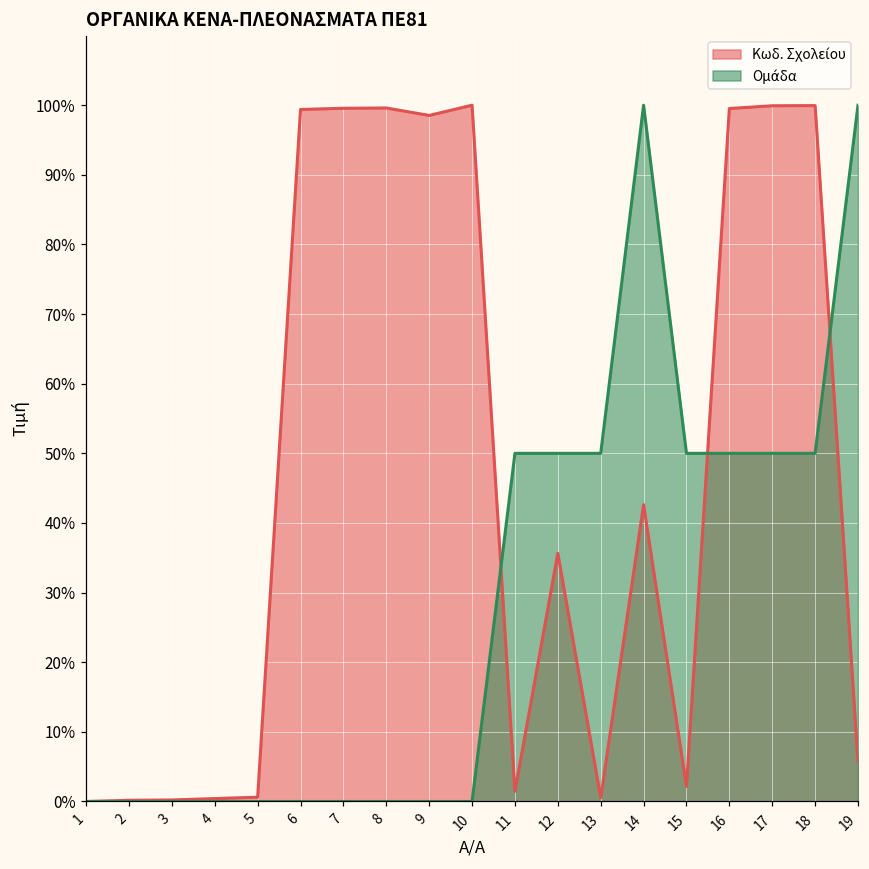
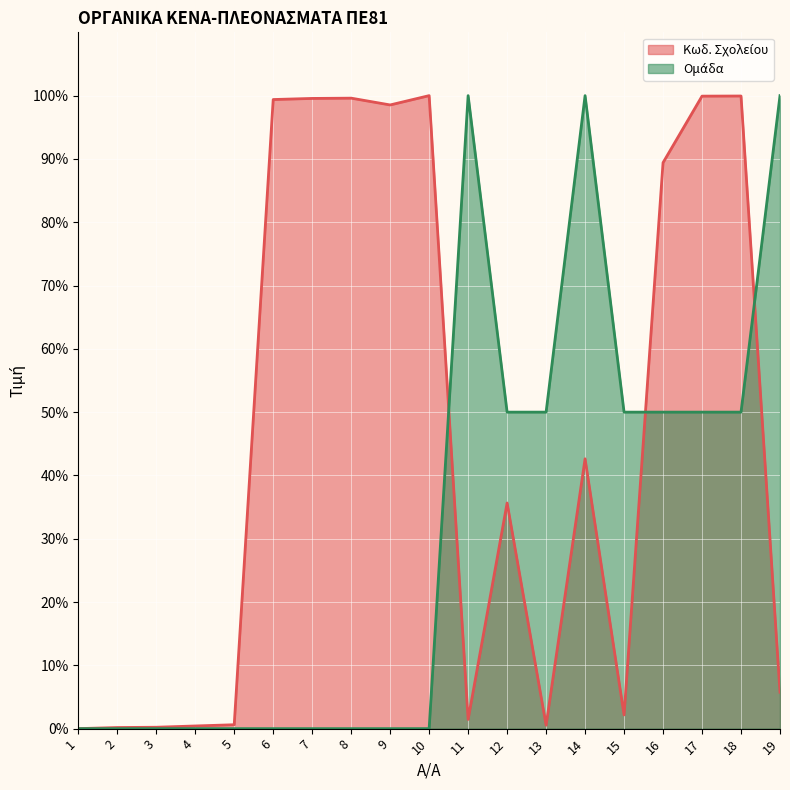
  {
    "Κωδ. Σχολείου": {
      "4": "0%",
      "5": "1%",
      "6": "99%",
      "7": "100%",
      "8": "100%",
      "9": "99%",
      "10": "100%",
      "11": "1%",
      "12": "36%",
      "13": "1%",
      "14": "43%",
      "15": "2%",
-     "16": "100%",
+     "16": "89%",
      "17": "100%",
      "18": "100%",
      "19": "6%"
    },
    "Ομάδα": {
      "4": "0%",
      "5": "0%",
      "6": "0%",
      "7": "0%",
      "8": "0%",
      "9": "0%",
      "10": "0%",
-     "11": "50%",
+     "11": "100%",
      "12": "50%",
      "13": "50%",
      "14": "100%",
      "15": "50%",
      "16": "50%",
      "17": "50%",
      "18": "50%",
      "19": "100%"
    }
  }
